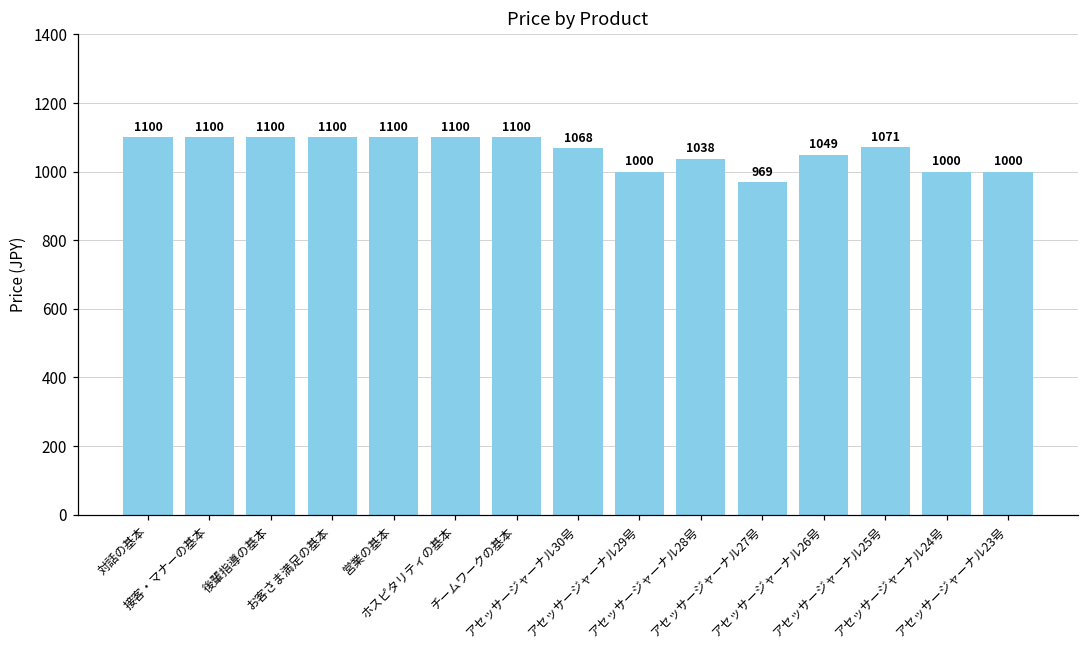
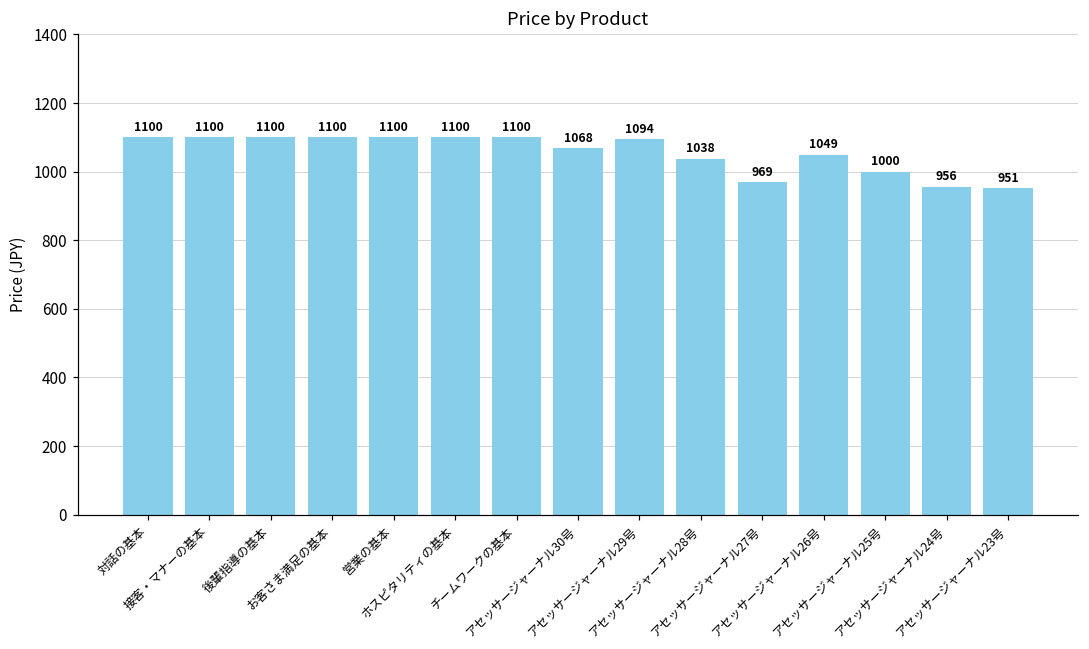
  {
    "対話の基本": 1100,
    "接客・マナーの基本": 1100,
    "後輩指導の基本": 1100,
    "お客さま満足の基本": 1100,
    "営業の基本": 1100,
    "ホスピタリティの基本": 1100,
    "チームワークの基本": 1100,
    "アセッサージャーナル30号": 1068,
-   "アセッサージャーナル29号": 1000,
+   "アセッサージャーナル29号": 1094,
    "アセッサージャーナル28号": 1038,
    "アセッサージャーナル27号": 969,
    "アセッサージャーナル26号": 1049,
-   "アセッサージャーナル25号": 1071,
-   "アセッサージャーナル24号": 1000,
-   "アセッサージャーナル23号": 1000
+   "アセッサージャーナル25号": 1000,
+   "アセッサージャーナル24号": 956,
+   "アセッサージャーナル23号": 951
  }
